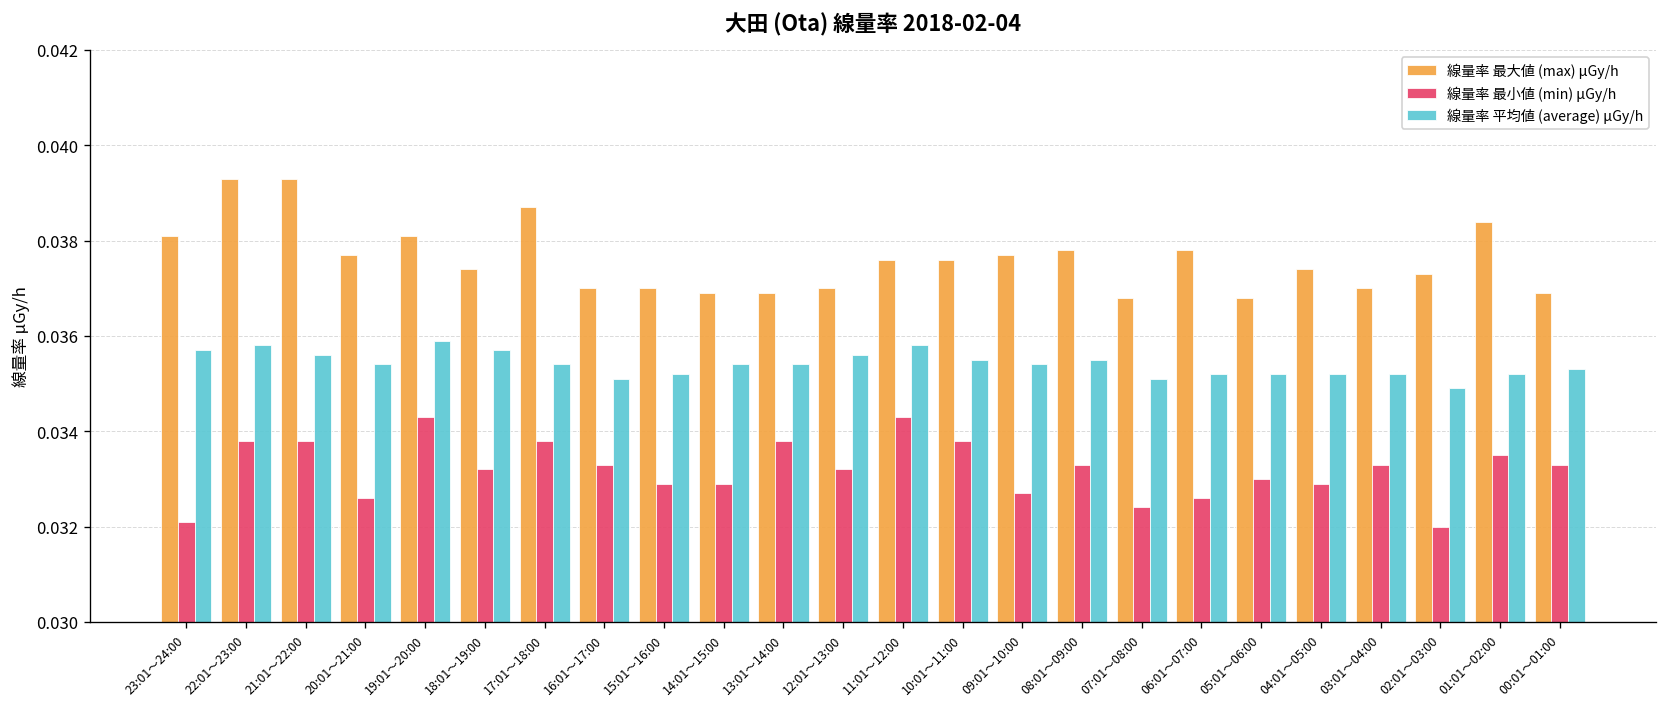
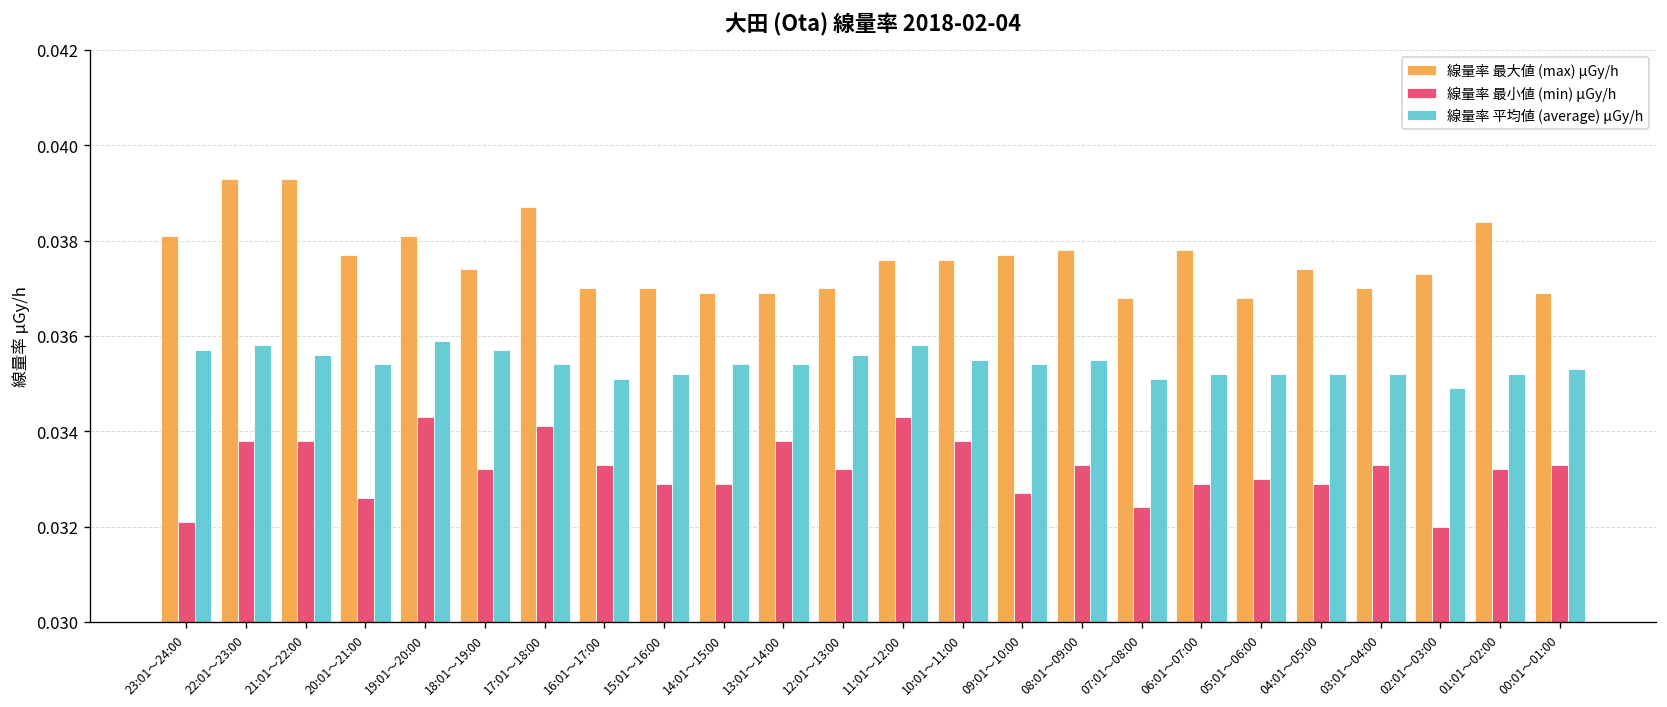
  {
    "線量率 最大値 (max) μGy/h": {
      "23:01～24:00": 0.0381,
      "22:01～23:00": 0.0393,
      "21:01～22:00": 0.0393,
      "20:01～21:00": 0.0377,
      "19:01～20:00": 0.0381,
      "18:01～19:00": 0.0374,
      "17:01～18:00": 0.0387,
      "16:01～17:00": 0.0370,
      "15:01～16:00": 0.0370,
      "14:01～15:00": 0.0369,
      "13:01～14:00": 0.0369,
      "12:01～13:00": 0.0370,
      "11:01～12:00": 0.0376,
      "10:01～11:00": 0.0376,
      "09:01～10:00": 0.0377,
      "08:01～09:00": 0.0378,
      "07:01～08:00": 0.0368,
      "06:01～07:00": 0.0378,
      "05:01～06:00": 0.0368,
      "04:01～05:00": 0.0374,
      "03:01～04:00": 0.0370,
      "02:01～03:00": 0.0373,
      "01:01～02:00": 0.0384,
      "00:01～01:00": 0.0369
    },
    "線量率 最小値 (min) μGy/h": {
      "23:01～24:00": 0.0321,
      "22:01～23:00": 0.0338,
      "21:01～22:00": 0.0338,
      "20:01～21:00": 0.0326,
      "19:01～20:00": 0.0343,
      "18:01～19:00": 0.0332,
-     "17:01～18:00": 0.0338,
+     "17:01～18:00": 0.0341,
      "16:01～17:00": 0.0333,
      "15:01～16:00": 0.0329,
      "14:01～15:00": 0.0329,
      "13:01～14:00": 0.0338,
      "12:01～13:00": 0.0332,
      "11:01～12:00": 0.0343,
      "10:01～11:00": 0.0338,
      "09:01～10:00": 0.0327,
      "08:01～09:00": 0.0333,
      "07:01～08:00": 0.0324,
-     "06:01～07:00": 0.0326,
+     "06:01～07:00": 0.0329,
      "05:01～06:00": 0.0330,
      "04:01～05:00": 0.0329,
      "03:01～04:00": 0.0333,
      "02:01～03:00": 0.0320,
-     "01:01～02:00": 0.0335,
+     "01:01～02:00": 0.0332,
      "00:01～01:00": 0.0333
    },
    "線量率 平均値 (average) μGy/h": {
      "23:01～24:00": 0.0357,
      "22:01～23:00": 0.0358,
      "21:01～22:00": 0.0356,
      "20:01～21:00": 0.0354,
      "19:01～20:00": 0.0359,
      "18:01～19:00": 0.0357,
      "17:01～18:00": 0.0354,
      "16:01～17:00": 0.0351,
      "15:01～16:00": 0.0352,
      "14:01～15:00": 0.0354,
      "13:01～14:00": 0.0354,
      "12:01～13:00": 0.0356,
      "11:01～12:00": 0.0358,
      "10:01～11:00": 0.0355,
      "09:01～10:00": 0.0354,
      "08:01～09:00": 0.0355,
      "07:01～08:00": 0.0351,
      "06:01～07:00": 0.0352,
      "05:01～06:00": 0.0352,
      "04:01～05:00": 0.0352,
      "03:01～04:00": 0.0352,
      "02:01～03:00": 0.0349,
      "01:01～02:00": 0.0352,
      "00:01～01:00": 0.0353
    }
  }
